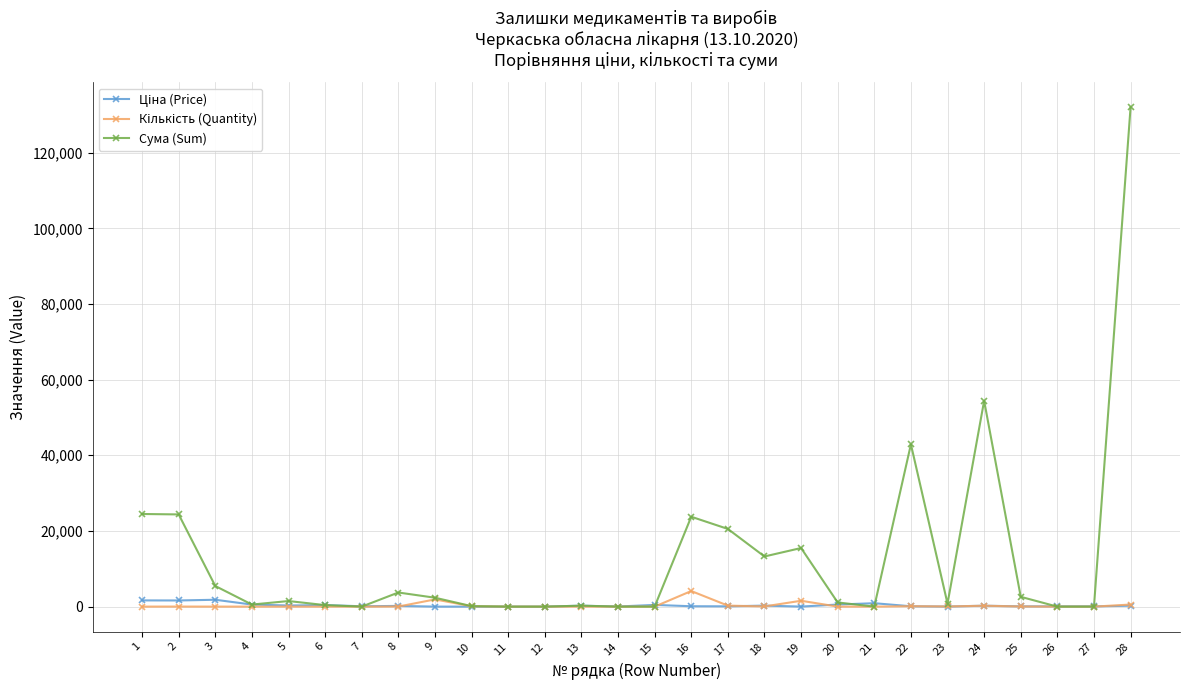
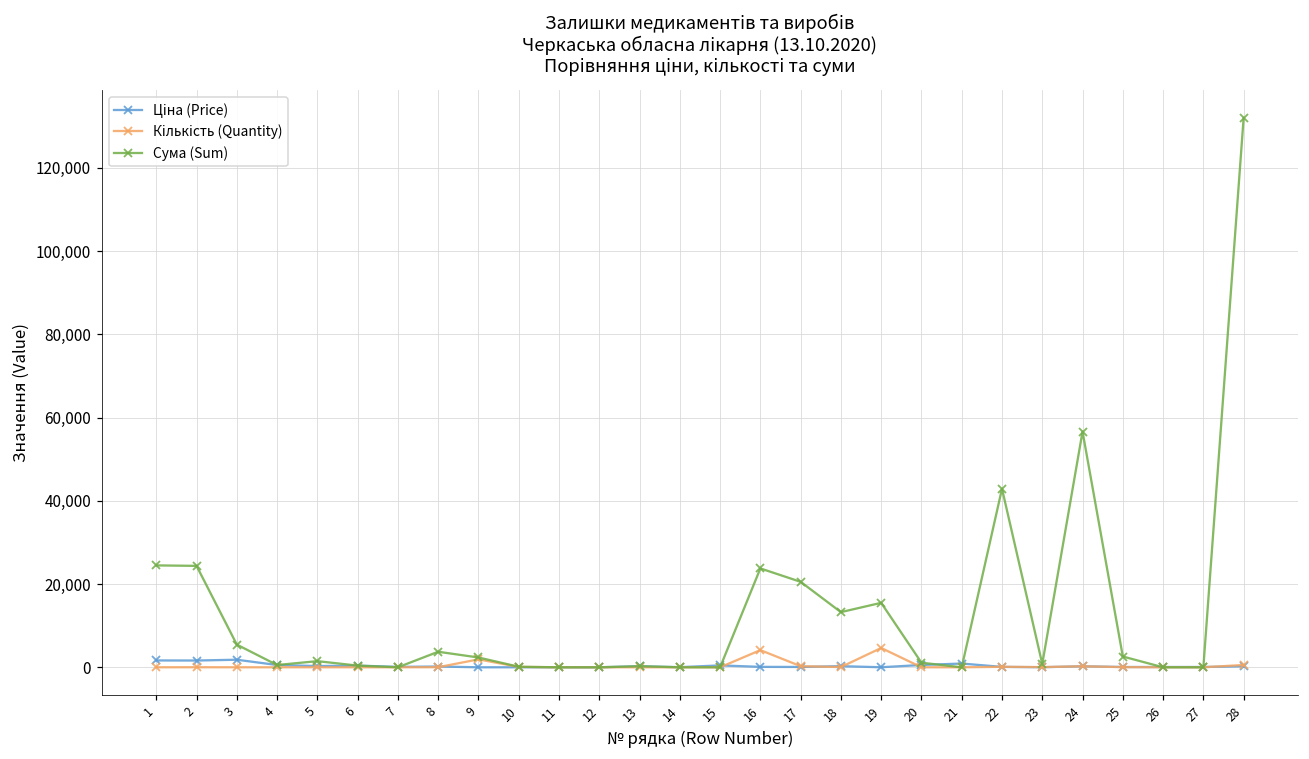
  {
    "Ціна (Price)": {
      "1": "2,000",
      "2": "2,000",
      "3": "2,000",
      "9": "0",
      "16": "0",
      "19": "0",
      "21": "1,000"
    },
    "Кількість (Quantity)": {
      "1": "0",
      "2": "0",
      "3": "0",
      "16": "4,000",
-     "19": "2,000"
+     "19": "5,000"
    },
    "Сума (Sum)": {
      "1": "24,000",
      "2": "24,000",
      "3": "5,000",
      "5": "1,000",
      "8": "4,000",
      "16": "24,000",
      "17": "21,000",
      "18": "13,000",
      "19": "15,000",
      "22": "43,000",
      "23": "1,000",
-     "24": "54,000",
+     "24": "57,000",
      "25": "3,000",
      "28": "132,000"
    }
  }
